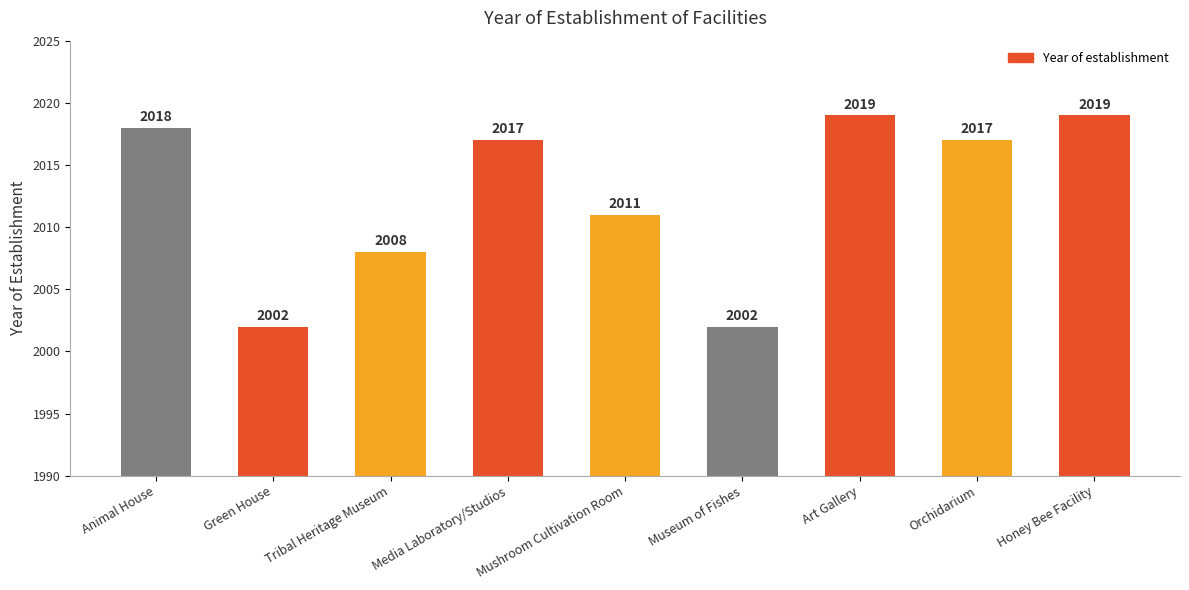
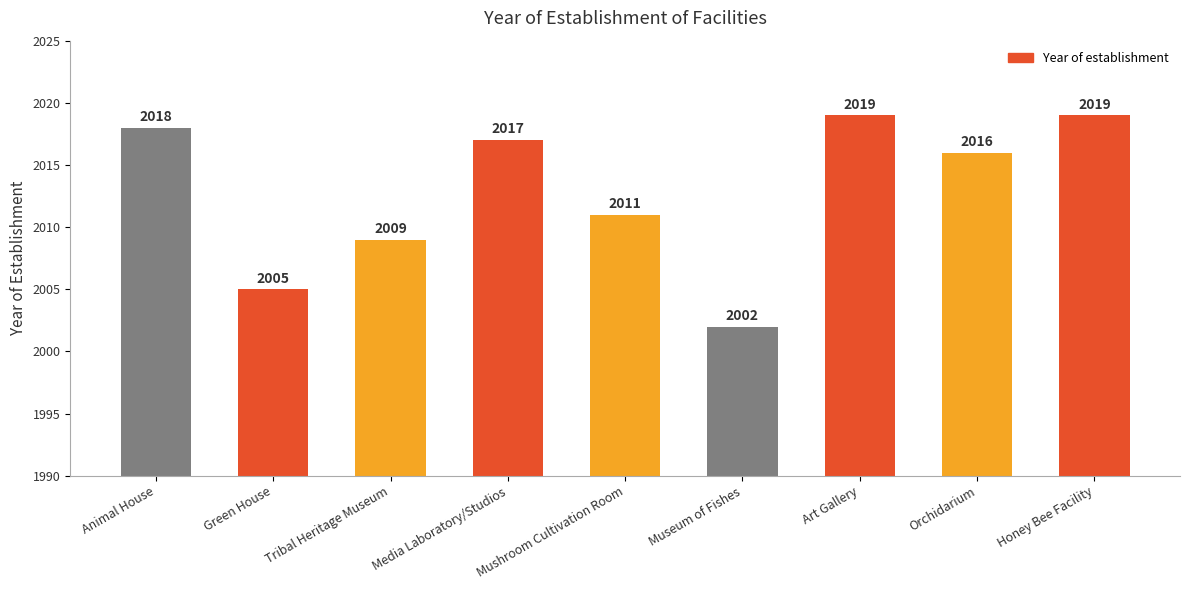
  {
    "Animal House": 2018,
-   "Green House": 2002,
-   "Tribal Heritage Museum": 2008,
+   "Green House": 2005,
+   "Tribal Heritage Museum": 2009,
    "Media Laboratory/Studios": 2017,
    "Mushroom Cultivation Room": 2011,
    "Museum of Fishes": 2002,
    "Art Gallery": 2019,
-   "Orchidarium": 2017,
+   "Orchidarium": 2016,
    "Honey Bee Facility": 2019
  }
